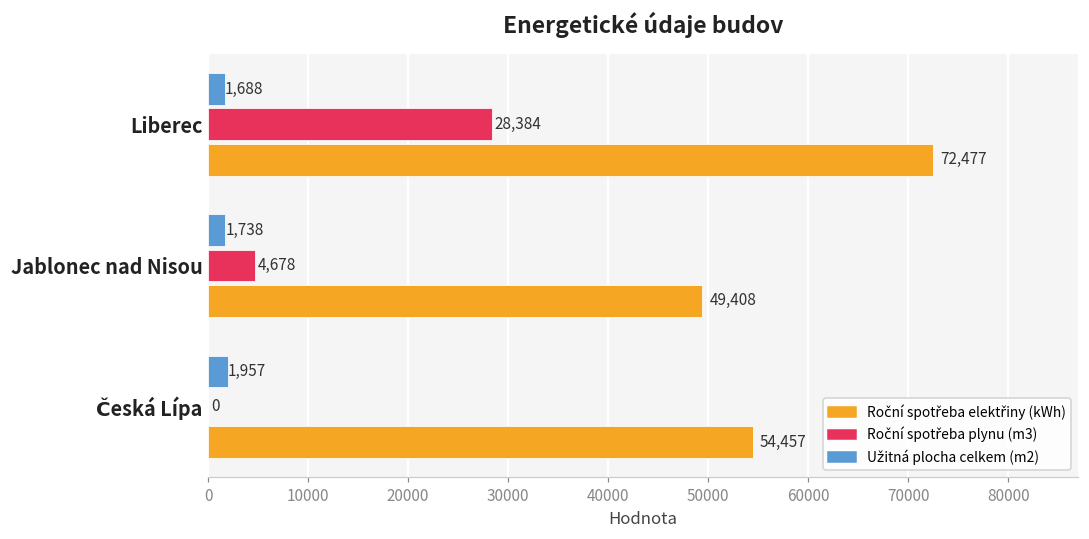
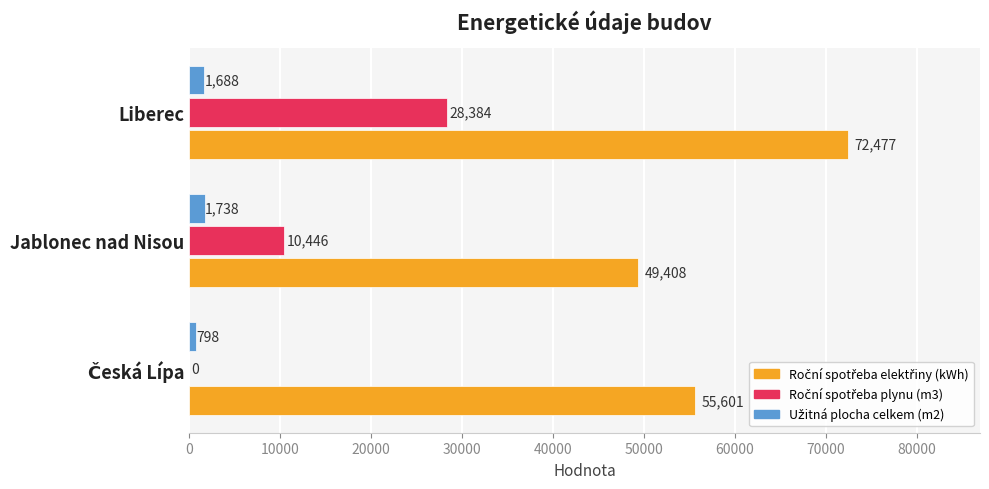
  {
    "Roční spotřeba elektřiny (kWh)": {
      "Liberec": "72,477",
      "Jablonec nad Nisou": "49,408",
-     "Česká Lípa": "54,457"
+     "Česká Lípa": "55,601"
    },
    "Roční spotřeba plynu (m3)": {
      "Liberec": "28,384",
-     "Jablonec nad Nisou": "4,678",
+     "Jablonec nad Nisou": "10,446",
      "Česká Lípa": "0"
    },
    "Užitná plocha celkem (m2)": {
      "Liberec": "1,688",
      "Jablonec nad Nisou": "1,738",
-     "Česká Lípa": "1,957"
+     "Česká Lípa": "798"
    }
  }
